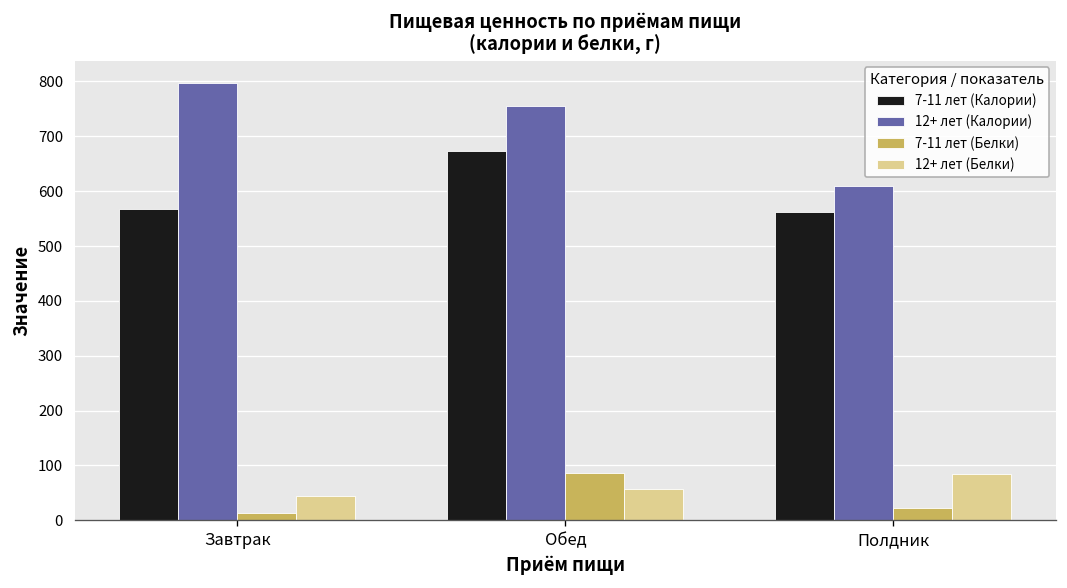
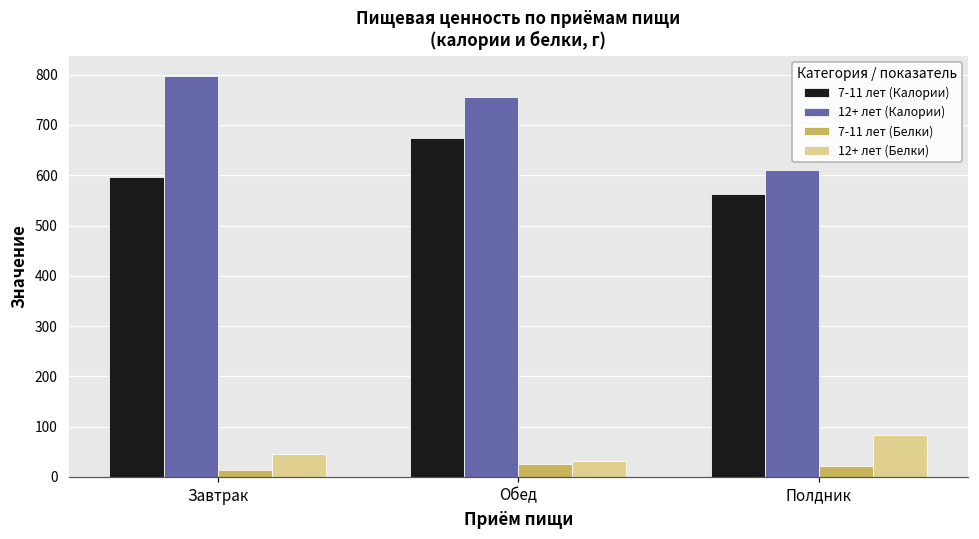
  {
    "7-11 лет (Калории)": {
-     "Завтрак": 570,
+     "Завтрак": 600,
      "Обед": 670,
      "Полдник": 560
    },
    "12+ лет (Калории)": {
      "Завтрак": 800,
      "Обед": 760,
      "Полдник": 610
    },
    "7-11 лет (Белки)": {
      "Завтрак": 10,
-     "Обед": 90,
+     "Обед": 30,
      "Полдник": 20
    },
    "12+ лет (Белки)": {
      "Завтрак": 40,
-     "Обед": 60,
+     "Обед": 30,
      "Полдник": 80
    }
  }
